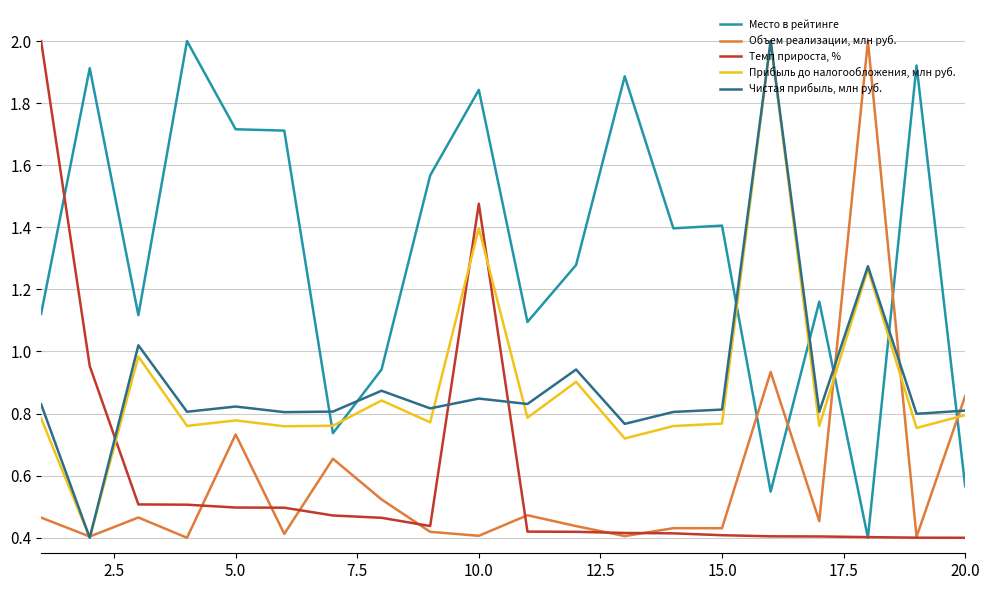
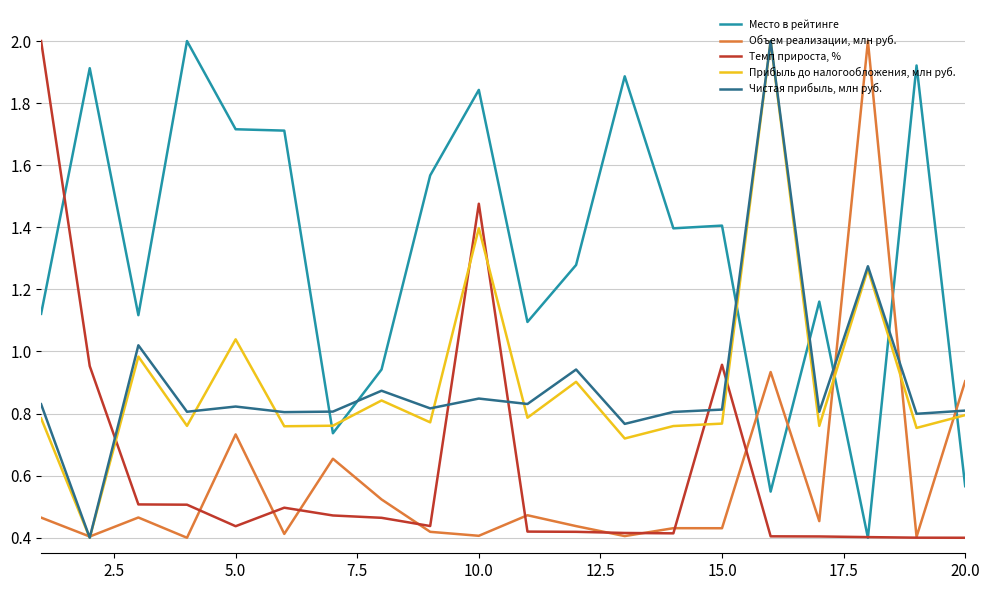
  {
    "Объем реализации, млн руб.": {
      "5.0": 0.73,
      "10.0": 0.41,
      "15.0": 0.43,
-     "20.0": 0.86
+     "20.0": 0.90
    },
    "Темп прироста, %": {
-     "5.0": 0.50,
+     "5.0": 0.44,
      "10.0": 1.48,
-     "15.0": 0.41,
+     "15.0": 0.96,
      "20.0": 0.40
    },
    "Прибыль до налогообложения, млн руб.": {
-     "5.0": 0.78,
+     "5.0": 1.04,
      "10.0": 1.40,
      "15.0": 0.77,
      "20.0": 0.80
    }
  }
